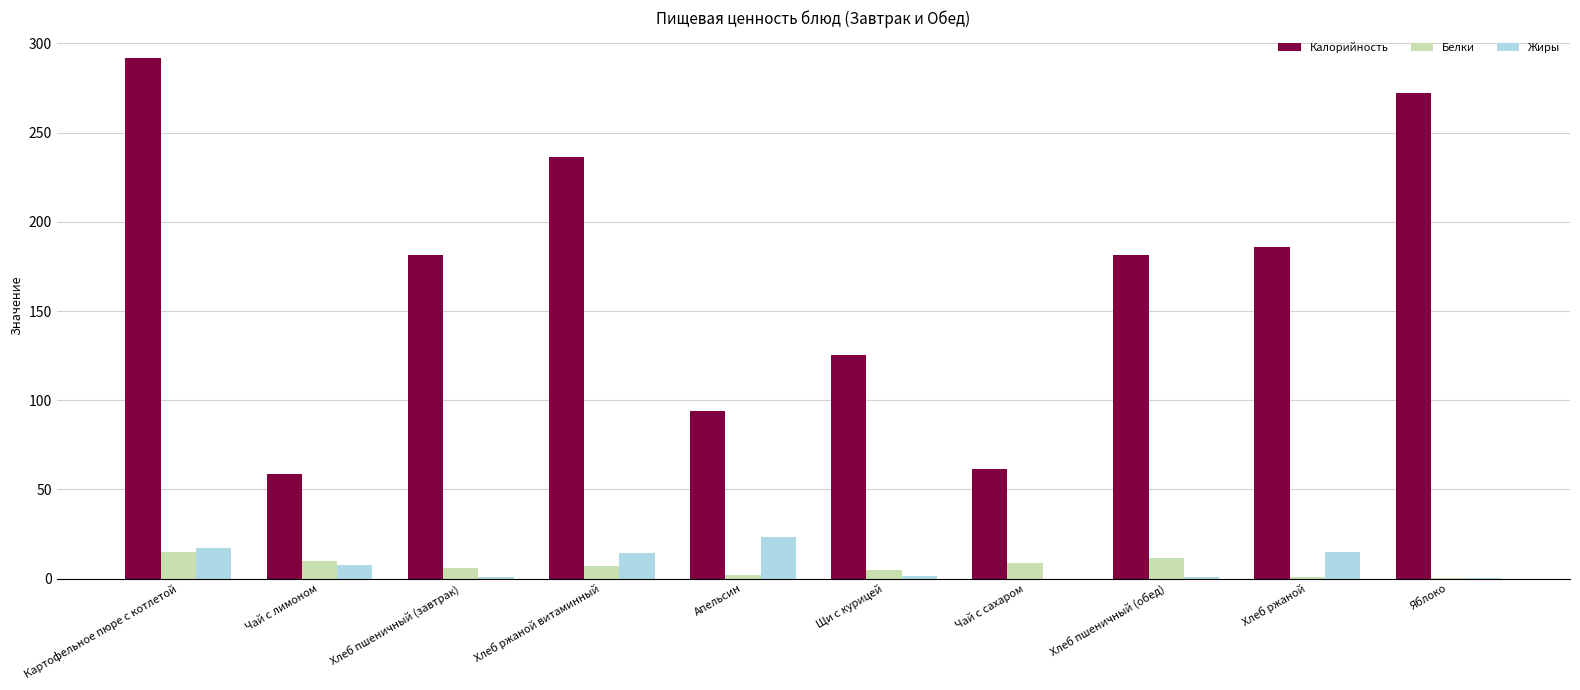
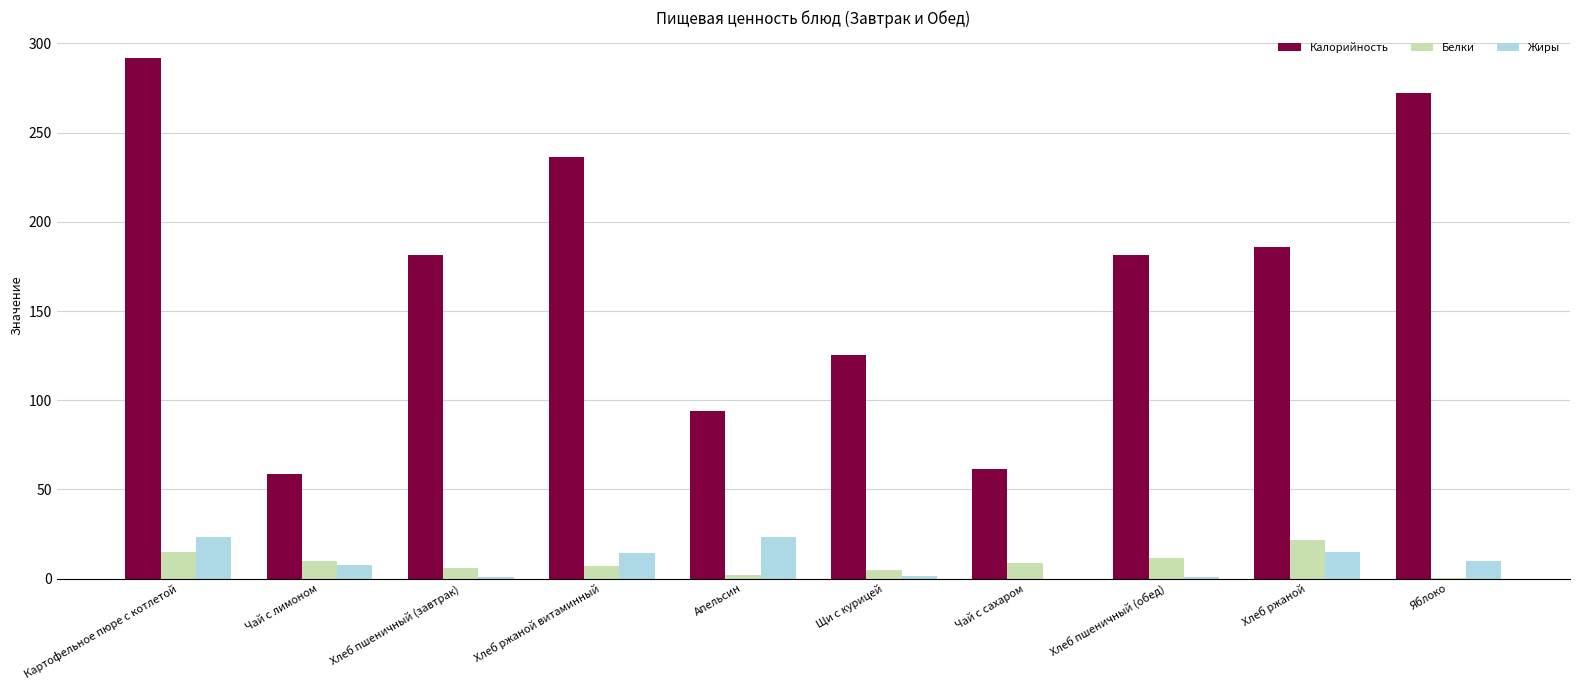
  {
    "Калорийность": {
      "Картофельное пюре с котлетой": 292,
      "Чай с лимоном": 59,
      "Хлеб пшеничный (завтрак)": 182,
      "Хлеб ржаной витаминный": 237,
      "Апельсин": 94,
      "Щи с курицей": 125,
      "Чай с сахаром": 62,
      "Хлеб пшеничный (обед)": 182,
      "Хлеб ржаной": 186,
      "Яблоко": 272
    },
    "Белки": {
      "Картофельное пюре с котлетой": 15,
      "Чай с лимоном": 10,
      "Хлеб пшеничный (завтрак)": 6,
      "Хлеб ржаной витаминный": 7,
      "Апельсин": 2,
      "Щи с курицей": 5,
      "Чай с сахаром": 9,
      "Хлеб пшеничный (обед)": 11,
-     "Хлеб ржаной": 1
+     "Хлеб ржаной": 22
    },
    "Жиры": {
-     "Картофельное пюре с котлетой": 17,
+     "Картофельное пюре с котлетой": 24,
      "Чай с лимоном": 8,
      "Хлеб ржаной витаминный": 14,
      "Апельсин": 24,
      "Щи с курицей": 2,
      "Хлеб ржаной": 15,
-     "Яблоко": 0
+     "Яблоко": 10
    }
  }
